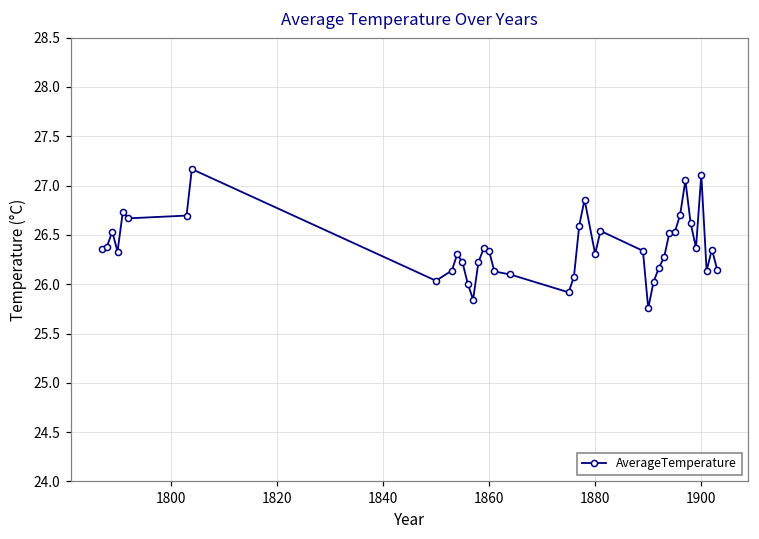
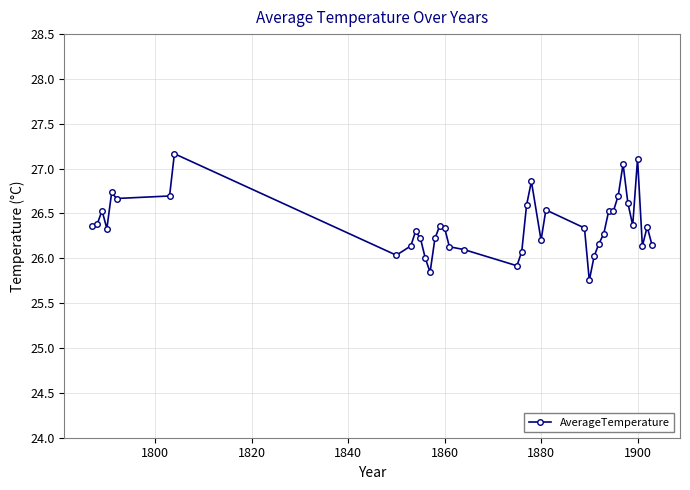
  {
    "1860": 26.3,
-   "1880": 26.3,
+   "1880": 26.2,
    "1900": 27.1
  }
